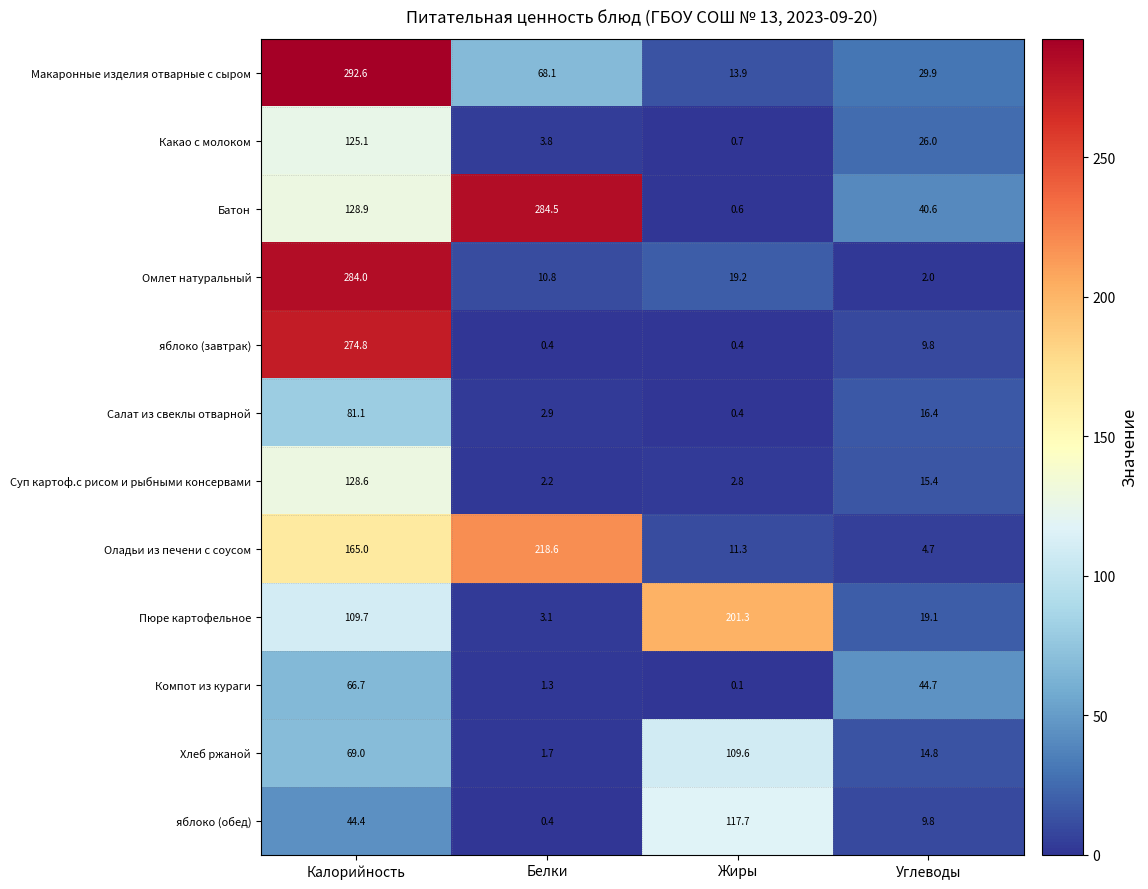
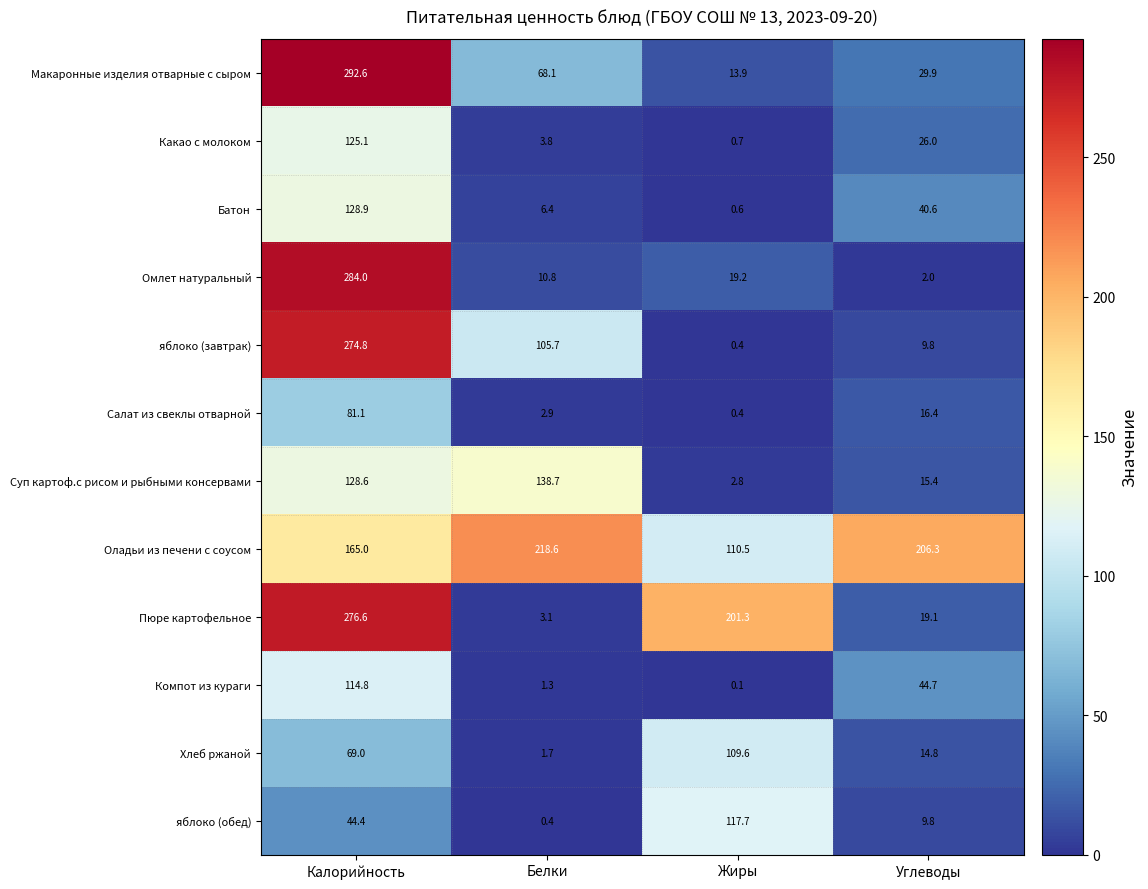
  {
    "Макаронные изделия отварные с сыром": {
      "Калорийность": 292.6,
      "Белки": 68.1,
      "Жиры": 13.9,
      "Углеводы": 29.9
    },
    "Какао с молоком": {
      "Калорийность": 125.1,
      "Белки": 3.8,
      "Жиры": 0.7,
      "Углеводы": 26.0
    },
    "Батон": {
      "Калорийность": 128.9,
-     "Белки": 284.5,
+     "Белки": 6.4,
      "Жиры": 0.6,
      "Углеводы": 40.6
    },
    "Омлет натуральный": {
      "Калорийность": 284.0,
      "Белки": 10.8,
      "Жиры": 19.2,
      "Углеводы": 2.0
    },
    "яблоко (завтрак)": {
      "Калорийность": 274.8,
-     "Белки": 0.4,
+     "Белки": 105.7,
      "Жиры": 0.4,
      "Углеводы": 9.8
    },
    "Салат из свеклы отварной": {
      "Калорийность": 81.1,
      "Белки": 2.9,
      "Жиры": 0.4,
      "Углеводы": 16.4
    },
    "Суп картоф.с рисом и рыбными консервами": {
      "Калорийность": 128.6,
-     "Белки": 2.2,
+     "Белки": 138.7,
      "Жиры": 2.8,
      "Углеводы": 15.4
    },
    "Оладьи из печени с соусом": {
      "Калорийность": 165.0,
      "Белки": 218.6,
-     "Жиры": 11.3,
-     "Углеводы": 4.7
+     "Жиры": 110.5,
+     "Углеводы": 206.3
    },
    "Пюре картофельное": {
-     "Калорийность": 109.7,
+     "Калорийность": 276.6,
      "Белки": 3.1,
      "Жиры": 201.3,
      "Углеводы": 19.1
    },
    "Компот из кураги": {
-     "Калорийность": 66.7,
+     "Калорийность": 114.8,
      "Белки": 1.3,
      "Жиры": 0.1,
      "Углеводы": 44.7
    },
    "Хлеб ржаной": {
      "Калорийность": 69.0,
      "Белки": 1.7,
      "Жиры": 109.6,
      "Углеводы": 14.8
    },
    "яблоко (обед)": {
      "Калорийность": 44.4,
      "Белки": 0.4,
      "Жиры": 117.7,
      "Углеводы": 9.8
    }
  }
